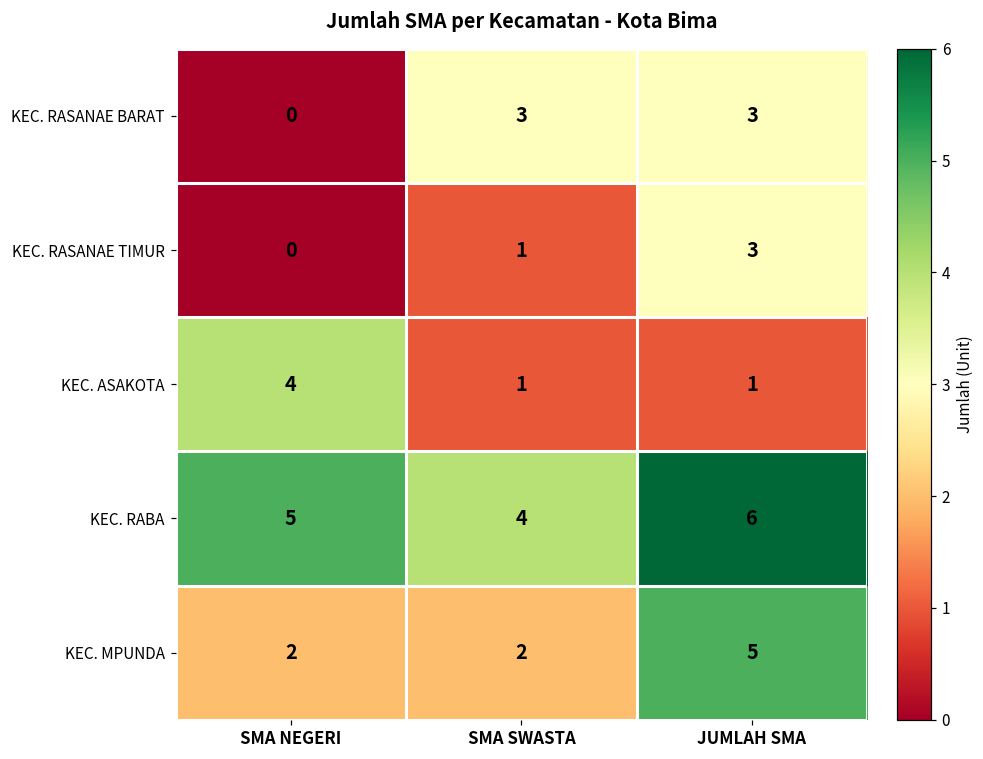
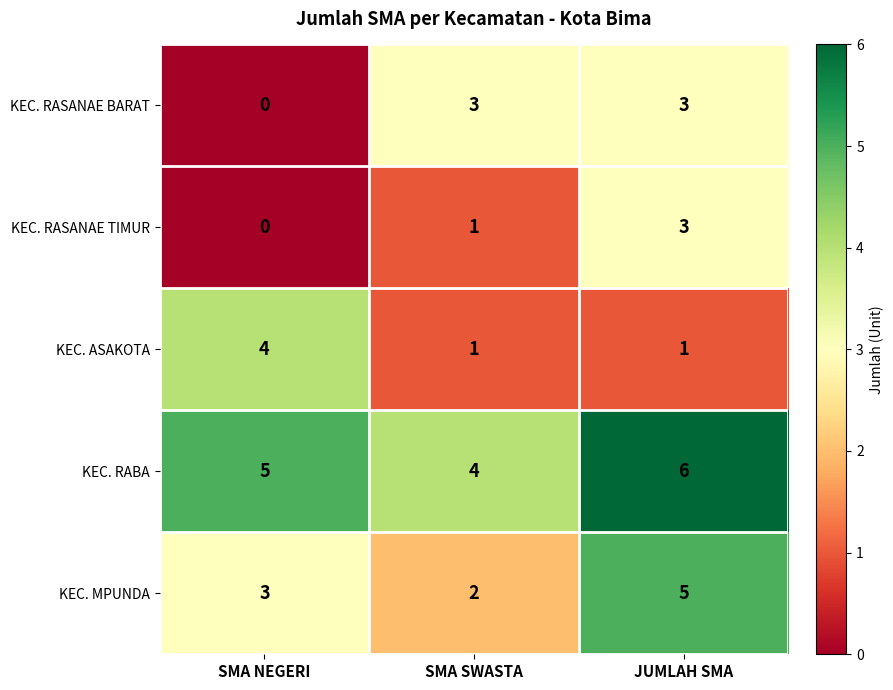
  {
    "KEC. RASANAE BARAT": {
      "SMA NEGERI": 0,
      "SMA SWASTA": 3,
      "JUMLAH SMA": 3
    },
    "KEC. RASANAE TIMUR": {
      "SMA NEGERI": 0,
      "SMA SWASTA": 1,
      "JUMLAH SMA": 3
    },
    "KEC. ASAKOTA": {
      "SMA NEGERI": 4,
      "SMA SWASTA": 1,
      "JUMLAH SMA": 1
    },
    "KEC. RABA": {
      "SMA NEGERI": 5,
      "SMA SWASTA": 4,
      "JUMLAH SMA": 6
    },
    "KEC. MPUNDA": {
-     "SMA NEGERI": 2,
+     "SMA NEGERI": 3,
      "SMA SWASTA": 2,
      "JUMLAH SMA": 5
    }
  }
